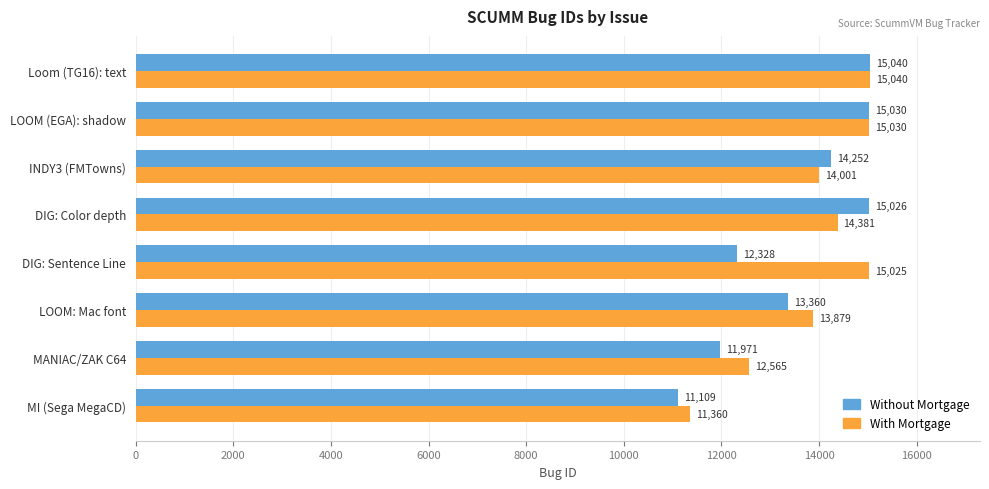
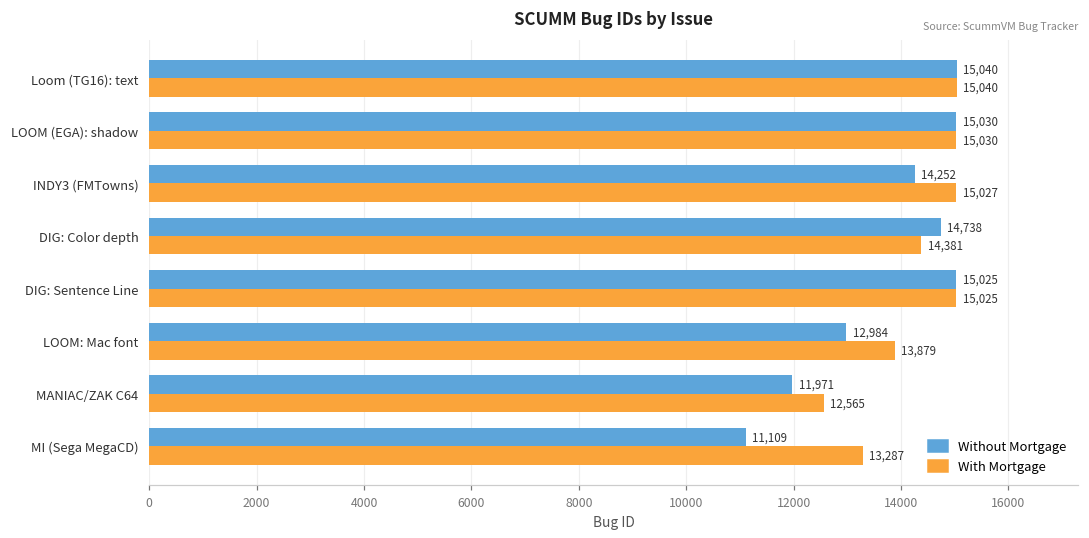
  {
    "Without Mortgage": {
      "Loom (TG16): text": "15,040",
      "LOOM (EGA): shadow": "15,030",
      "INDY3 (FMTowns)": "14,252",
-     "DIG: Color depth": "15,026",
-     "DIG: Sentence Line": "12,328",
-     "LOOM: Mac font": "13,360",
+     "DIG: Color depth": "14,738",
+     "DIG: Sentence Line": "15,025",
+     "LOOM: Mac font": "12,984",
      "MANIAC/ZAK C64": "11,971",
      "MI (Sega MegaCD)": "11,109"
    },
    "With Mortgage": {
      "Loom (TG16): text": "15,040",
      "LOOM (EGA): shadow": "15,030",
-     "INDY3 (FMTowns)": "14,001",
+     "INDY3 (FMTowns)": "15,027",
      "DIG: Color depth": "14,381",
      "DIG: Sentence Line": "15,025",
      "LOOM: Mac font": "13,879",
      "MANIAC/ZAK C64": "12,565",
-     "MI (Sega MegaCD)": "11,360"
+     "MI (Sega MegaCD)": "13,287"
    }
  }
